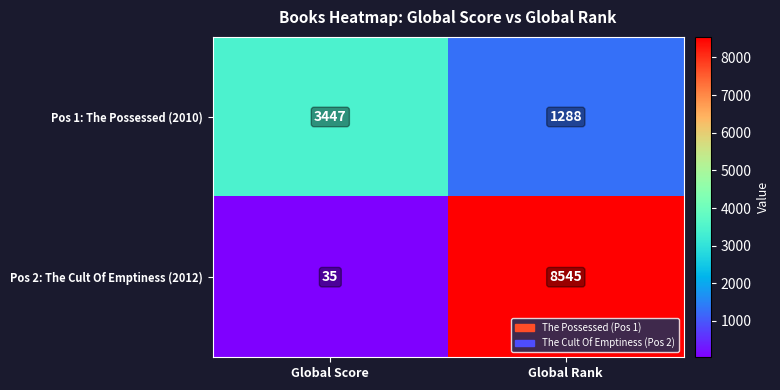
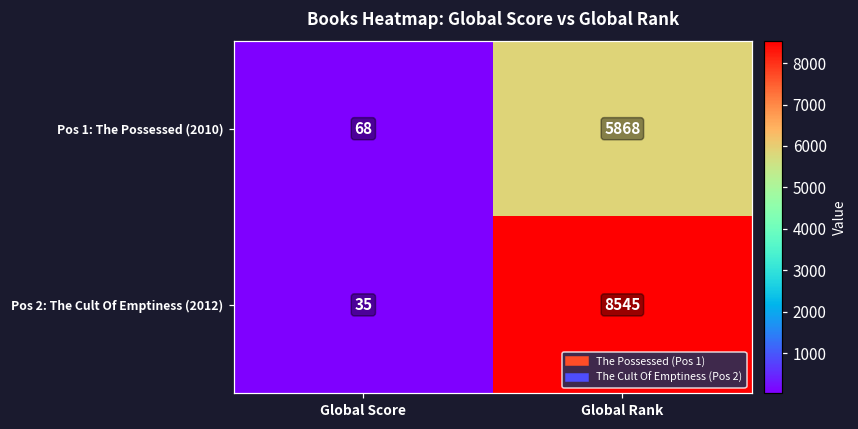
  {
    "Pos 1: The Possessed (2010)": {
-     "Global Score": 3447,
-     "Global Rank": 1288
+     "Global Score": 68,
+     "Global Rank": 5868
    }
  }
